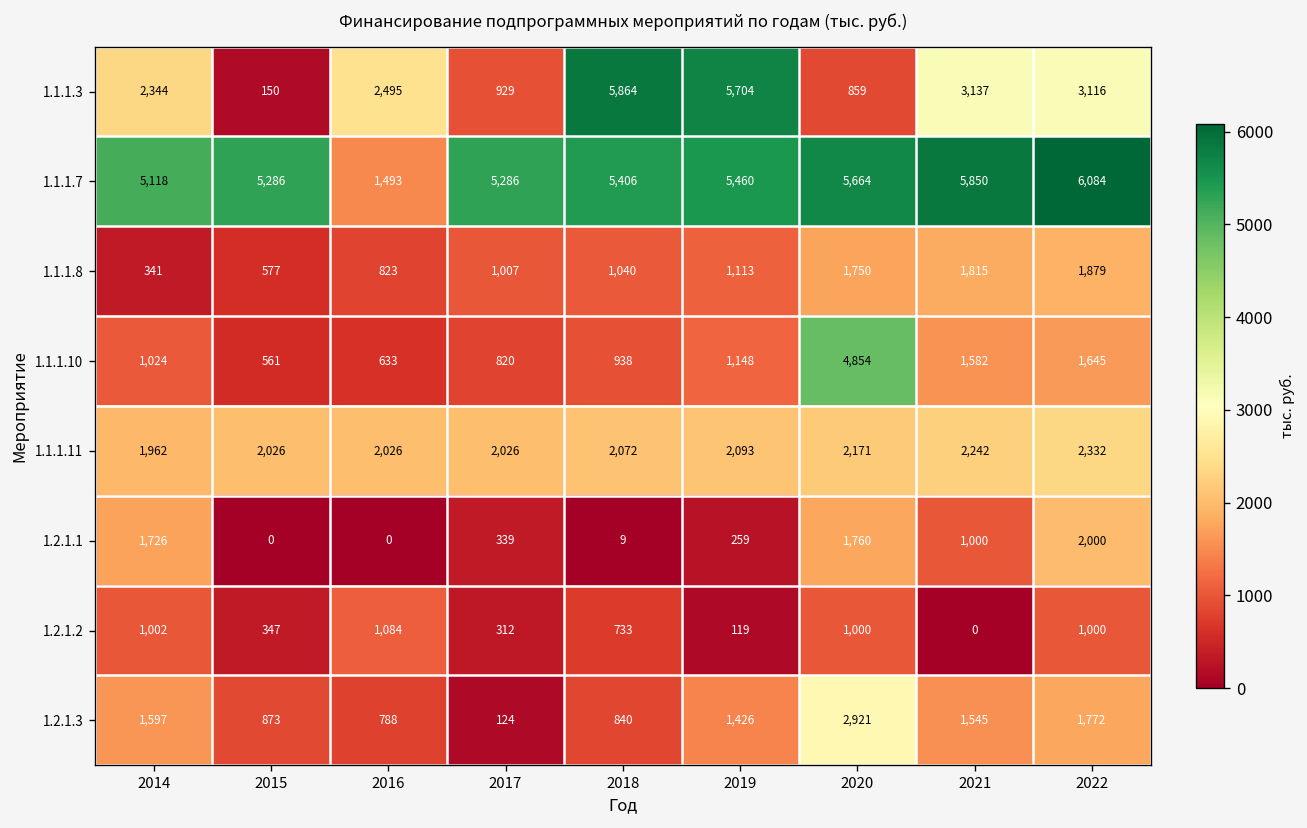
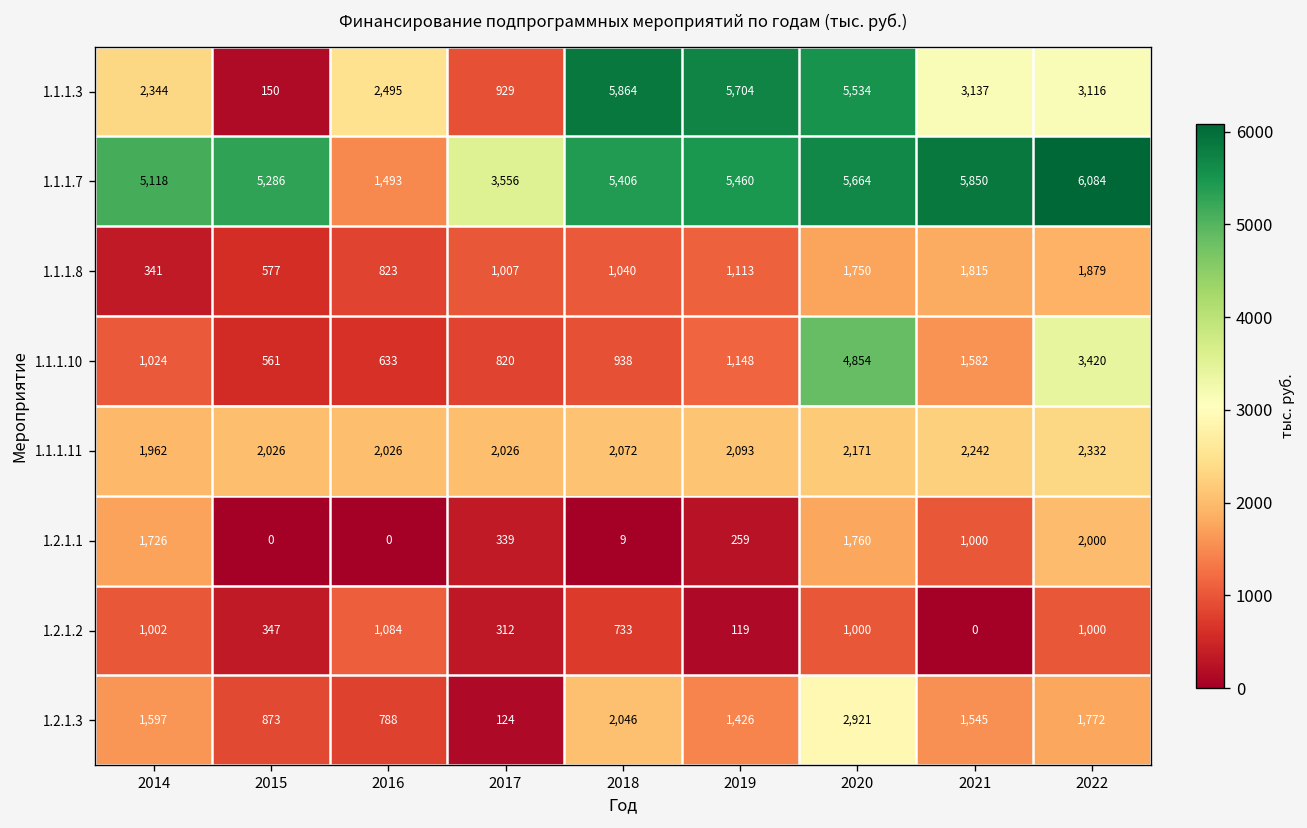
  {
    "1.1.1.3": {
      "2014": "2,344",
      "2015": "150",
      "2016": "2,495",
      "2017": "929",
      "2018": "5,864",
      "2019": "5,704",
-     "2020": "859",
+     "2020": "5,534",
      "2021": "3,137",
      "2022": "3,116"
    },
    "1.1.1.7": {
      "2014": "5,118",
      "2015": "5,286",
      "2016": "1,493",
-     "2017": "5,286",
+     "2017": "3,556",
      "2018": "5,406",
      "2019": "5,460",
      "2020": "5,664",
      "2021": "5,850",
      "2022": "6,084"
    },
    "1.1.1.8": {
      "2014": "341",
      "2015": "577",
      "2016": "823",
      "2017": "1,007",
      "2018": "1,040",
      "2019": "1,113",
      "2020": "1,750",
      "2021": "1,815",
      "2022": "1,879"
    },
    "1.1.1.10": {
      "2014": "1,024",
      "2015": "561",
      "2016": "633",
      "2017": "820",
      "2018": "938",
      "2019": "1,148",
      "2020": "4,854",
      "2021": "1,582",
-     "2022": "1,645"
+     "2022": "3,420"
    },
    "1.1.1.11": {
      "2014": "1,962",
      "2015": "2,026",
      "2016": "2,026",
      "2017": "2,026",
      "2018": "2,072",
      "2019": "2,093",
      "2020": "2,171",
      "2021": "2,242",
      "2022": "2,332"
    },
    "1.2.1.1": {
      "2014": "1,726",
      "2015": "0",
      "2016": "0",
      "2017": "339",
      "2018": "9",
      "2019": "259",
      "2020": "1,760",
      "2021": "1,000",
      "2022": "2,000"
    },
    "1.2.1.2": {
      "2014": "1,002",
      "2015": "347",
      "2016": "1,084",
      "2017": "312",
      "2018": "733",
      "2019": "119",
      "2020": "1,000",
      "2021": "0",
      "2022": "1,000"
    },
    "1.2.1.3": {
      "2014": "1,597",
      "2015": "873",
      "2016": "788",
      "2017": "124",
-     "2018": "840",
+     "2018": "2,046",
      "2019": "1,426",
      "2020": "2,921",
      "2021": "1,545",
      "2022": "1,772"
    }
  }
